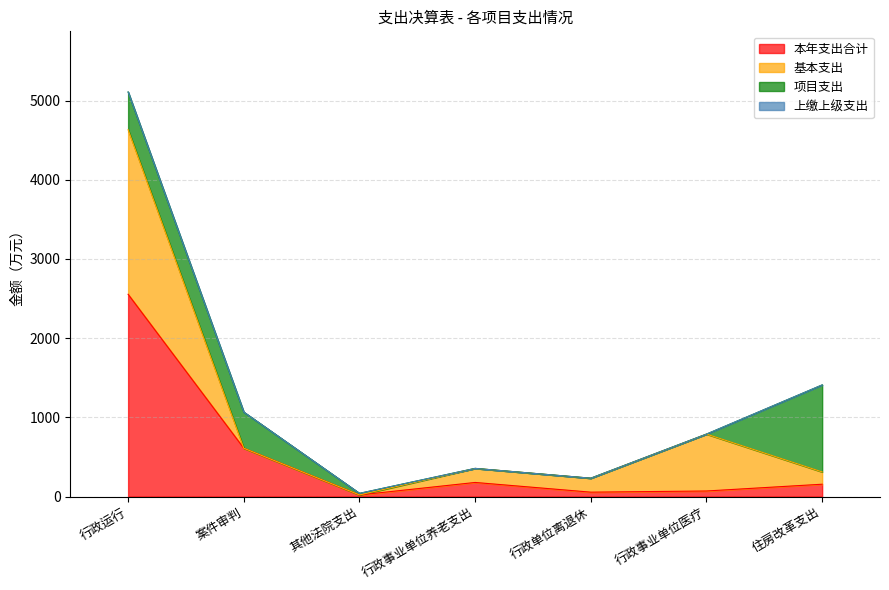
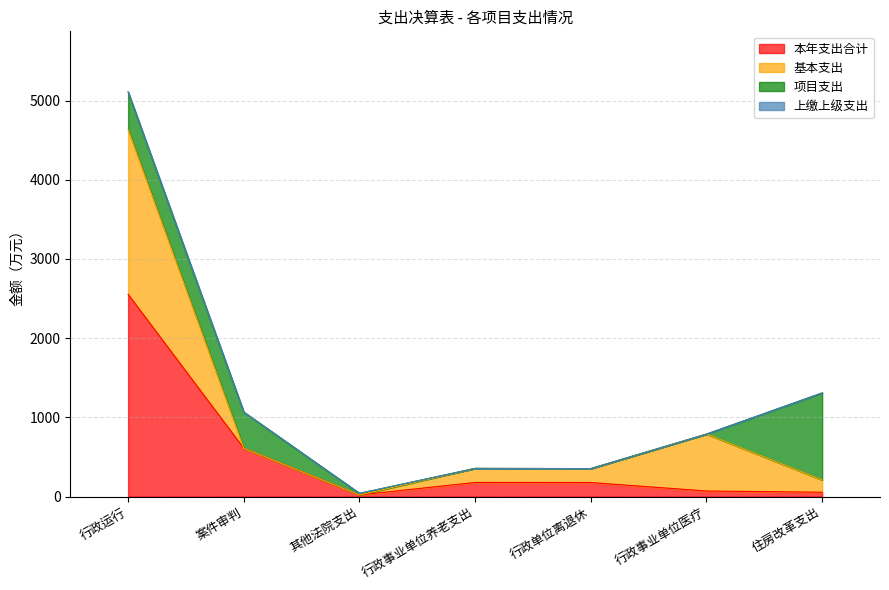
  {
    "本年支出合计": {
      "行政运行": 2600,
      "行政事业单位养老支出": 200,
-     "行政单位离退休": 100,
+     "行政单位离退休": 200,
      "行政事业单位医疗": 100,
-     "住房改革支出": 200
+     "住房改革支出": 100
    },
    "基本支出": {
      "行政运行": 2100,
      "住房改革支出": 200
    }
  }
